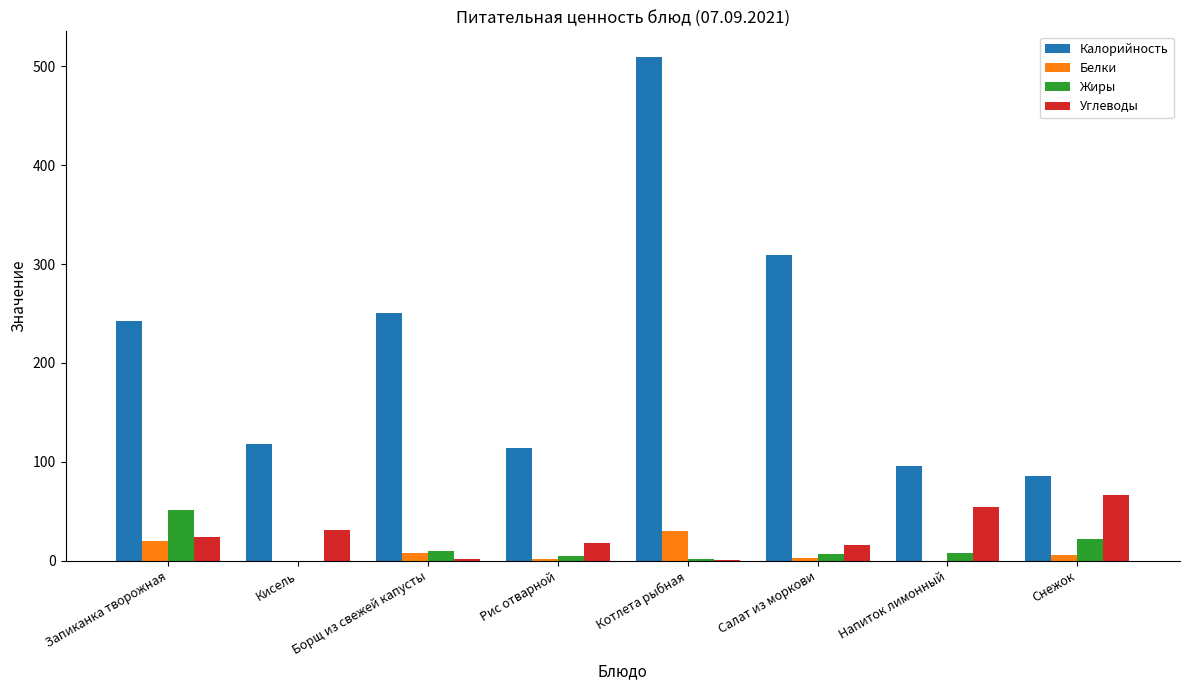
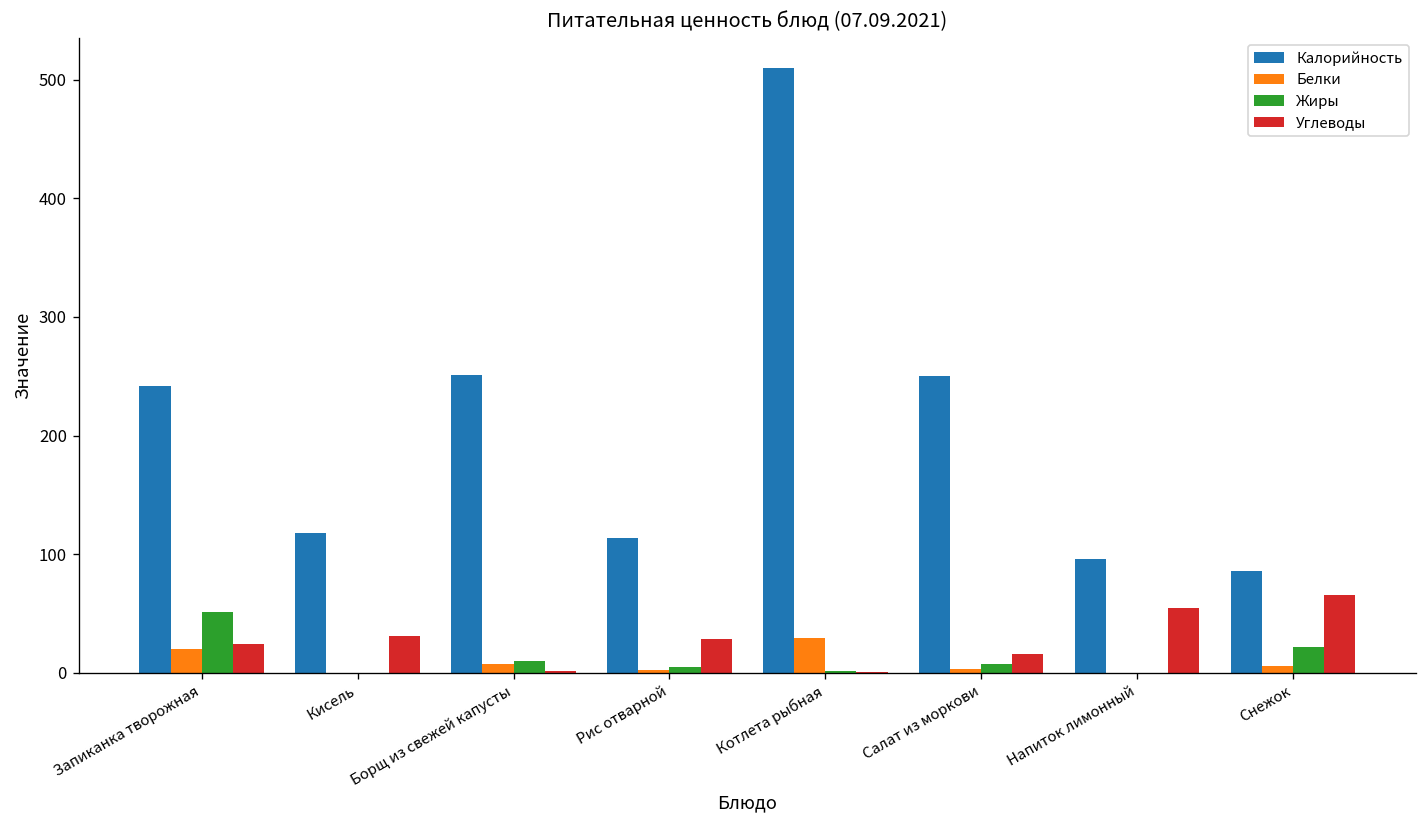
  {
    "Калорийность": {
      "Запиканка творожная": 240,
      "Кисель": 120,
      "Борщ из свежей капусты": 250,
      "Рис отварной": 110,
      "Котлета рыбная": 510,
-     "Салат из моркови": 310,
+     "Салат из моркови": 250,
      "Напиток лимонный": 100,
      "Снежок": 90
    },
    "Белки": {
      "Запиканка творожная": 20,
      "Кисель": 0,
      "Борщ из свежей капусты": 10,
      "Котлета рыбная": 30,
      "Салат из моркови": 0,
      "Снежок": 10
    },
    "Жиры": {
      "Запиканка творожная": 50,
      "Кисель": 0,
      "Борщ из свежей капусты": 10,
      "Рис отварной": 10,
      "Салат из моркови": 10,
-     "Напиток лимонный": 10,
+     "Напиток лимонный": 0,
      "Снежок": 20
    },
    "Углеводы": {
      "Запиканка творожная": 20,
      "Кисель": 30,
-     "Рис отварной": 20,
+     "Рис отварной": 30,
      "Салат из моркови": 20,
      "Напиток лимонный": 50,
      "Снежок": 70
    }
  }
